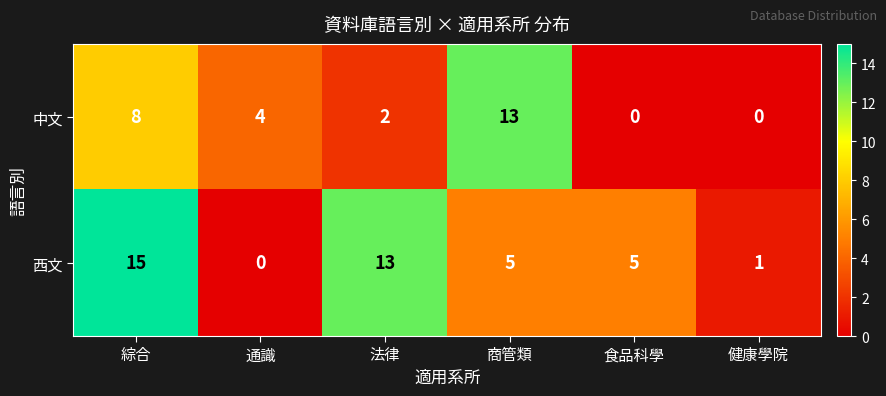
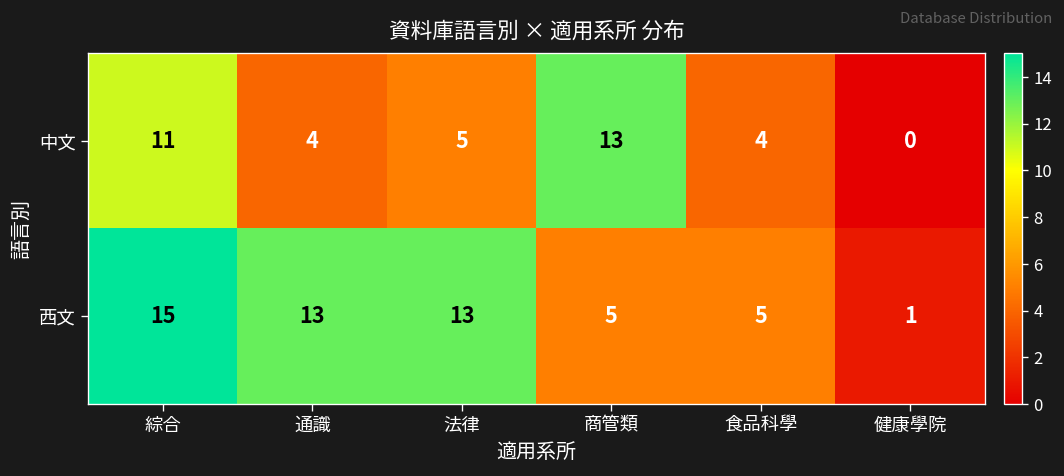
  {
    "中文": {
-     "綜合": 8,
+     "綜合": 11,
      "通識": 4,
-     "法律": 2,
+     "法律": 5,
      "商管類": 13,
-     "食品科學": 0,
+     "食品科學": 4,
      "健康學院": 0
    },
    "西文": {
      "綜合": 15,
-     "通識": 0,
+     "通識": 13,
      "法律": 13,
      "商管類": 5,
      "食品科學": 5,
      "健康學院": 1
    }
  }
